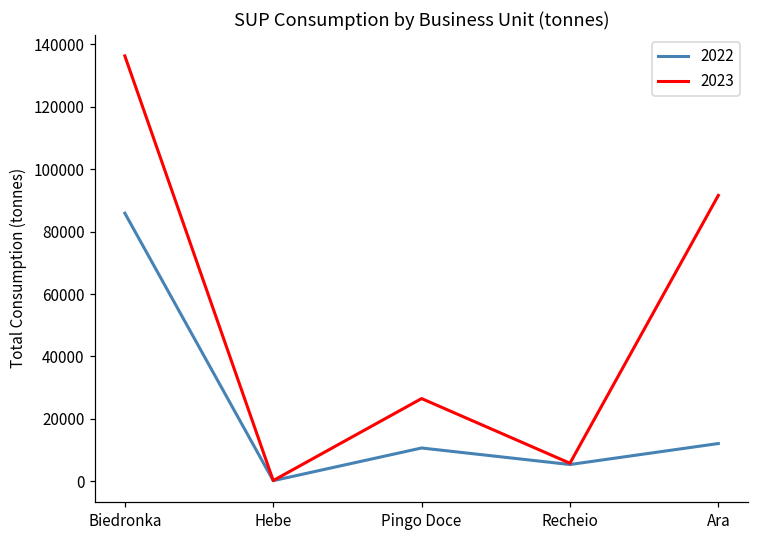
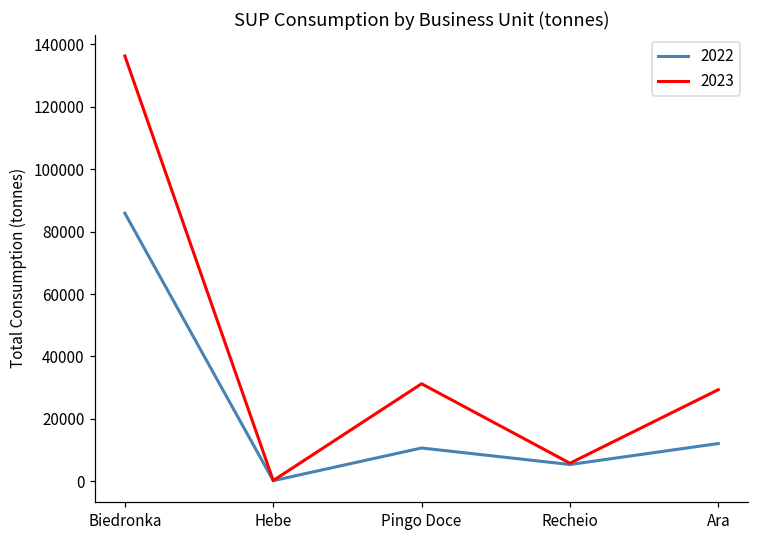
  {
    "2022": {
      "Biedronka": 86000,
      "Pingo Doce": 11000,
      "Ara": 12000
    },
    "2023": {
      "Biedronka": 136000,
-     "Pingo Doce": 27000,
-     "Ara": 92000
+     "Pingo Doce": 31000,
+     "Ara": 29000
    }
  }
